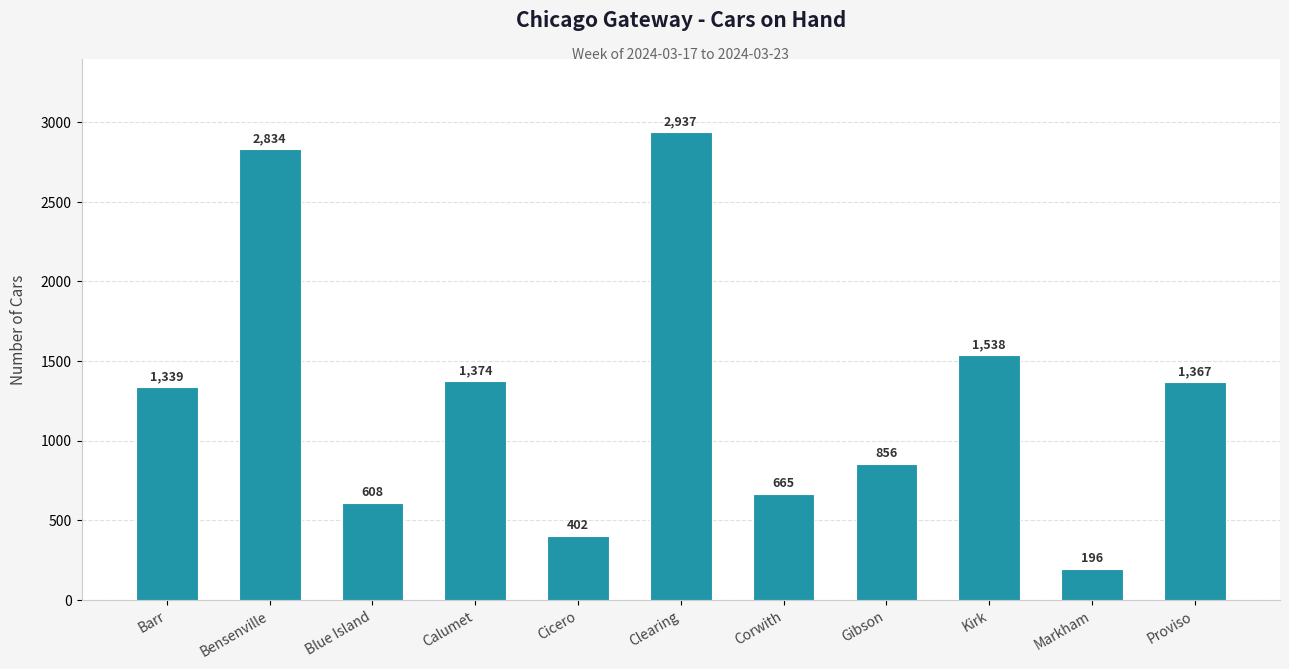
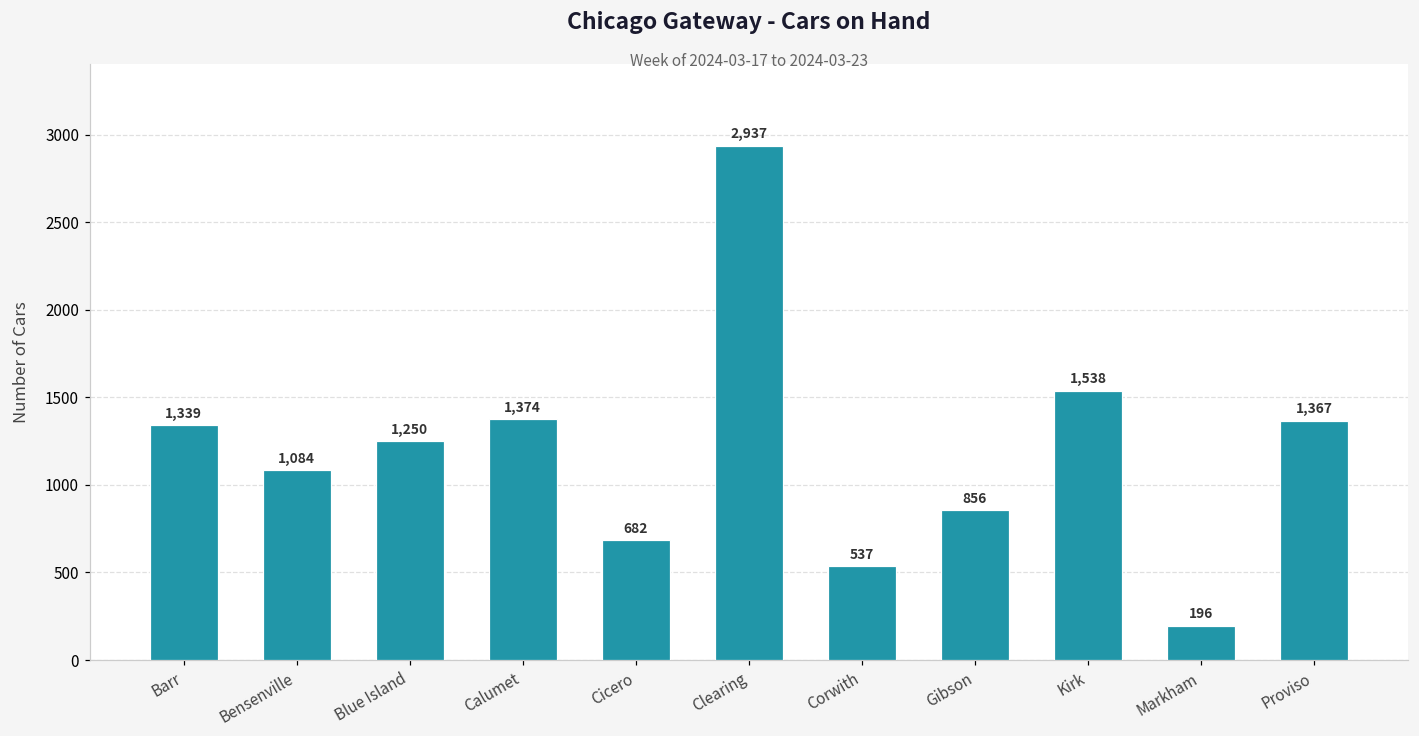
  {
    "Barr": "1,339",
-   "Bensenville": "2,834",
-   "Blue Island": "608",
+   "Bensenville": "1,084",
+   "Blue Island": "1,250",
    "Calumet": "1,374",
-   "Cicero": "402",
+   "Cicero": "682",
    "Clearing": "2,937",
-   "Corwith": "665",
+   "Corwith": "537",
    "Gibson": "856",
    "Kirk": "1,538",
    "Markham": "196",
    "Proviso": "1,367"
  }
